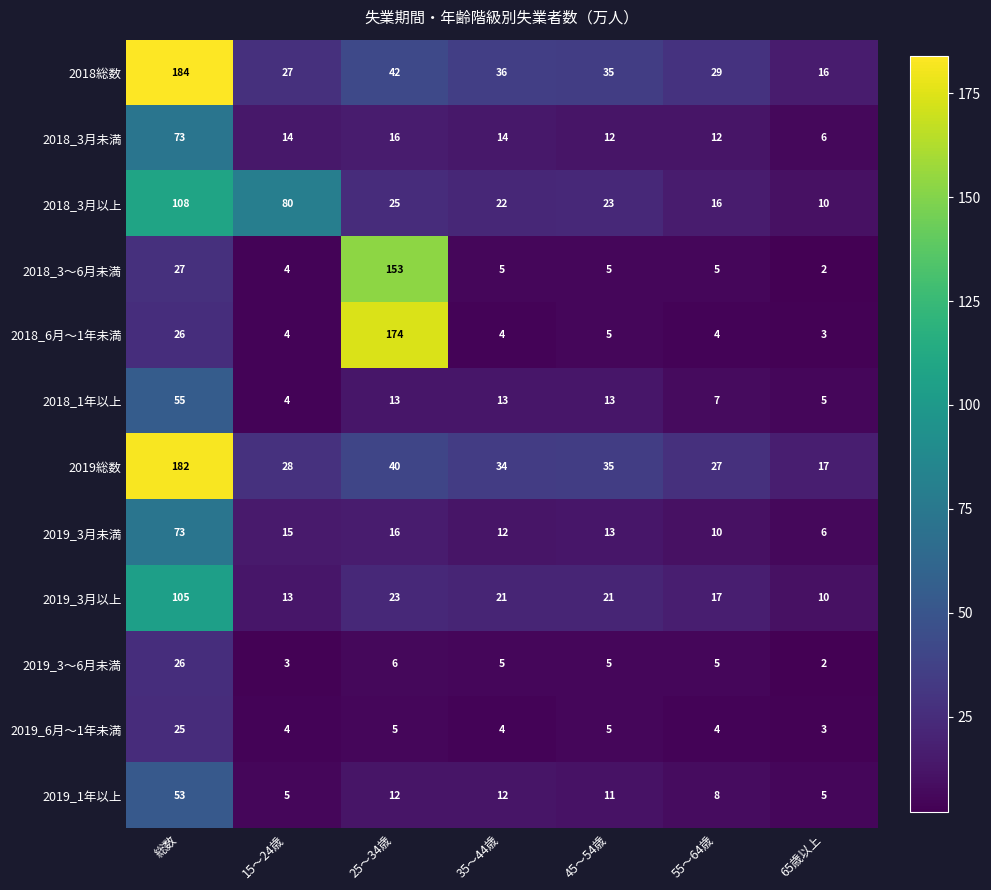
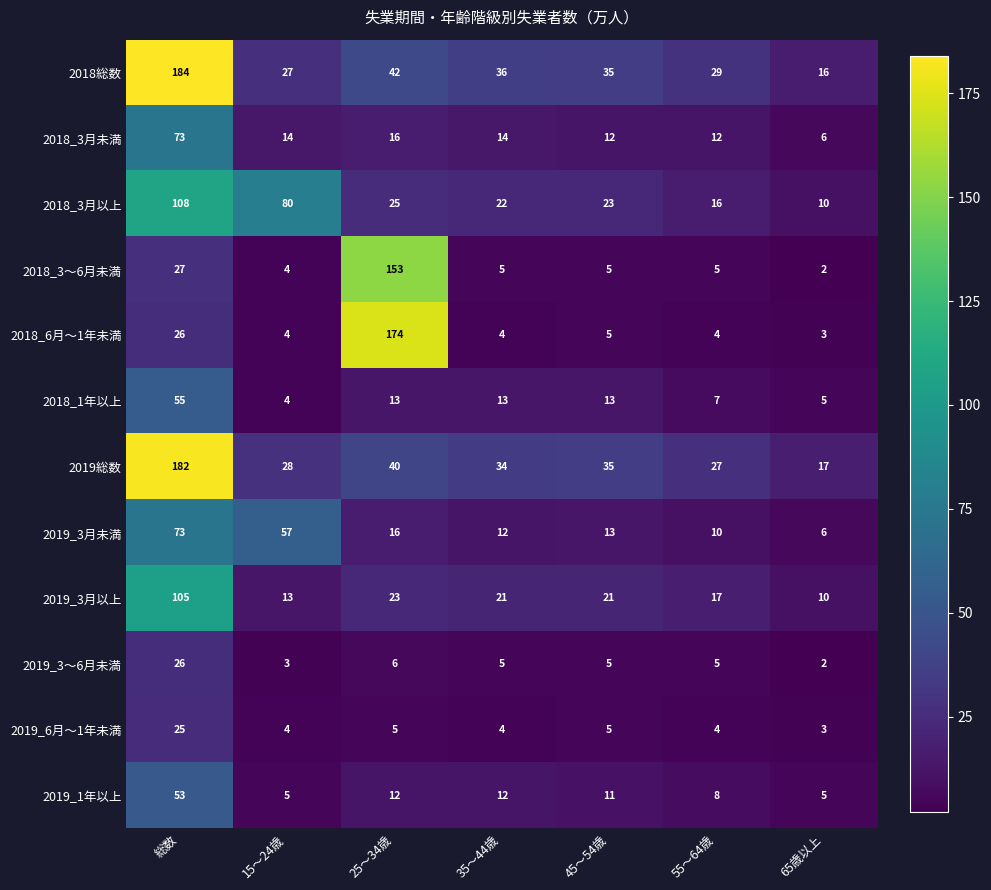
  {
    "2018総数": {
      "総数": 184,
      "15～24歳": 27,
      "25～34歳": 42,
      "35～44歳": 36,
      "45～54歳": 35,
      "55～64歳": 29,
      "65歳以上": 16
    },
    "2018_3月未満": {
      "総数": 73,
      "15～24歳": 14,
      "25～34歳": 16,
      "35～44歳": 14,
      "45～54歳": 12,
      "55～64歳": 12,
      "65歳以上": 6
    },
    "2018_3月以上": {
      "総数": 108,
      "15～24歳": 80,
      "25～34歳": 25,
      "35～44歳": 22,
      "45～54歳": 23,
      "55～64歳": 16,
      "65歳以上": 10
    },
    "2018_3～6月未満": {
      "総数": 27,
      "15～24歳": 4,
      "25～34歳": 153,
      "35～44歳": 5,
      "45～54歳": 5,
      "55～64歳": 5,
      "65歳以上": 2
    },
    "2018_6月～1年未満": {
      "総数": 26,
      "15～24歳": 4,
      "25～34歳": 174,
      "35～44歳": 4,
      "45～54歳": 5,
      "55～64歳": 4,
      "65歳以上": 3
    },
    "2018_1年以上": {
      "総数": 55,
      "15～24歳": 4,
      "25～34歳": 13,
      "35～44歳": 13,
      "45～54歳": 13,
      "55～64歳": 7,
      "65歳以上": 5
    },
    "2019総数": {
      "総数": 182,
      "15～24歳": 28,
      "25～34歳": 40,
      "35～44歳": 34,
      "45～54歳": 35,
      "55～64歳": 27,
      "65歳以上": 17
    },
    "2019_3月未満": {
      "総数": 73,
-     "15～24歳": 15,
+     "15～24歳": 57,
      "25～34歳": 16,
      "35～44歳": 12,
      "45～54歳": 13,
      "55～64歳": 10,
      "65歳以上": 6
    },
    "2019_3月以上": {
      "総数": 105,
      "15～24歳": 13,
      "25～34歳": 23,
      "35～44歳": 21,
      "45～54歳": 21,
      "55～64歳": 17,
      "65歳以上": 10
    },
    "2019_3～6月未満": {
      "総数": 26,
      "15～24歳": 3,
      "25～34歳": 6,
      "35～44歳": 5,
      "45～54歳": 5,
      "55～64歳": 5,
      "65歳以上": 2
    },
    "2019_6月～1年未満": {
      "総数": 25,
      "15～24歳": 4,
      "25～34歳": 5,
      "35～44歳": 4,
      "45～54歳": 5,
      "55～64歳": 4,
      "65歳以上": 3
    },
    "2019_1年以上": {
      "総数": 53,
      "15～24歳": 5,
      "25～34歳": 12,
      "35～44歳": 12,
      "45～54歳": 11,
      "55～64歳": 8,
      "65歳以上": 5
    }
  }
